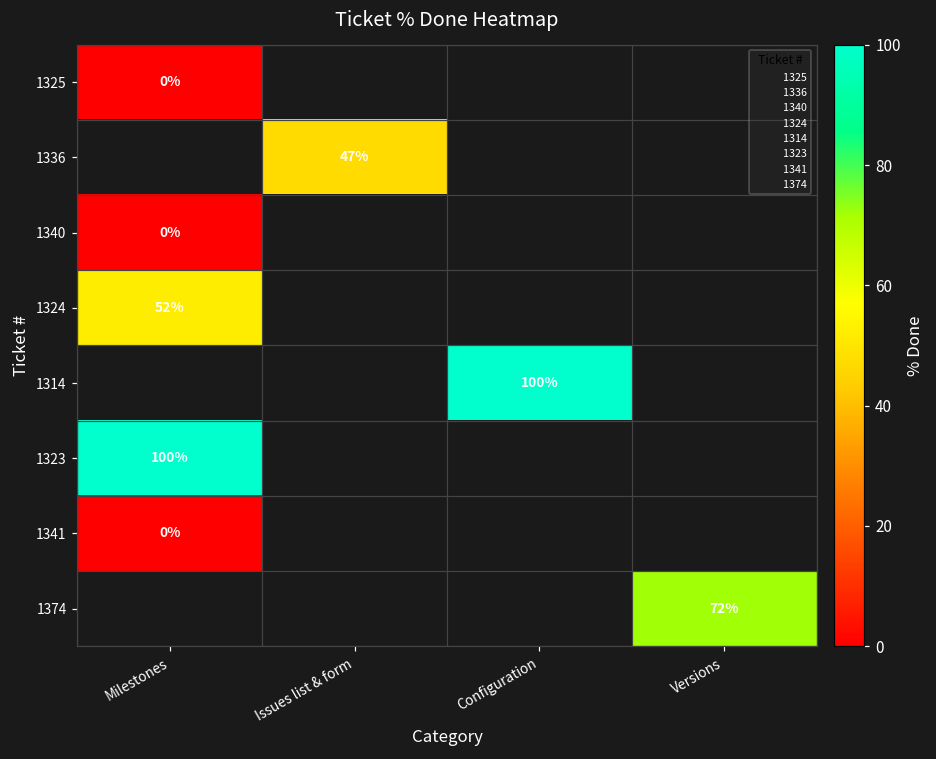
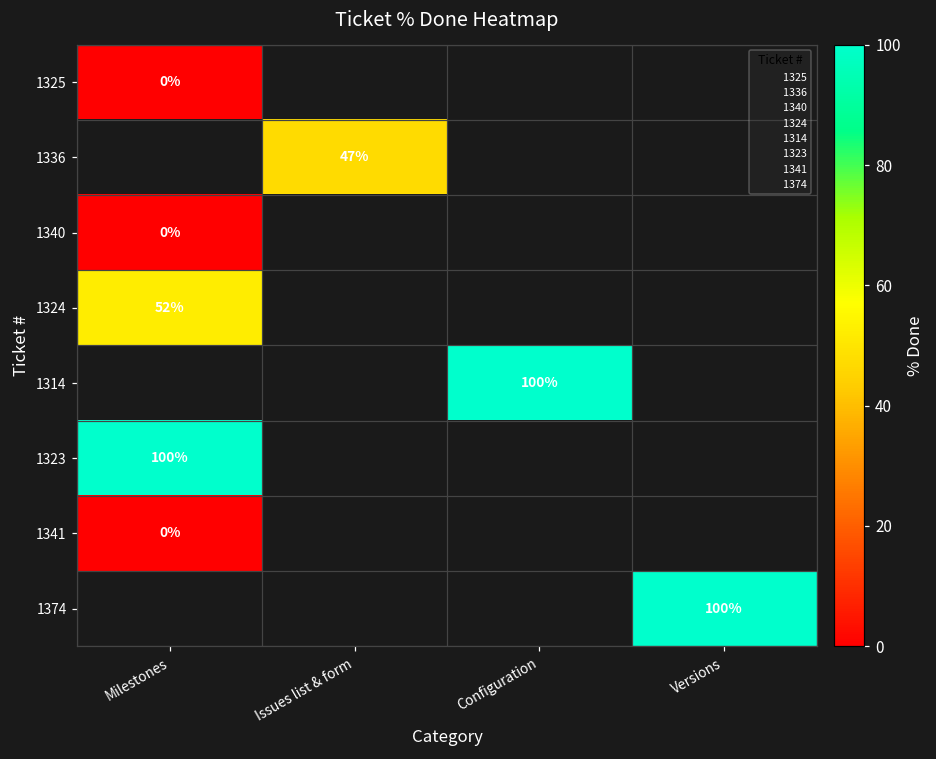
  {
    "1325": {
      "Milestones": "0%"
    },
    "1336": {
      "Issues list & form": "47%"
    },
    "1340": {
      "Milestones": "0%"
    },
    "1324": {
      "Milestones": "52%"
    },
    "1314": {
      "Configuration": "100%"
    },
    "1323": {
      "Milestones": "100%"
    },
    "1341": {
      "Milestones": "0%"
    },
    "1374": {
-     "Versions": "72%"
+     "Versions": "100%"
    }
  }
